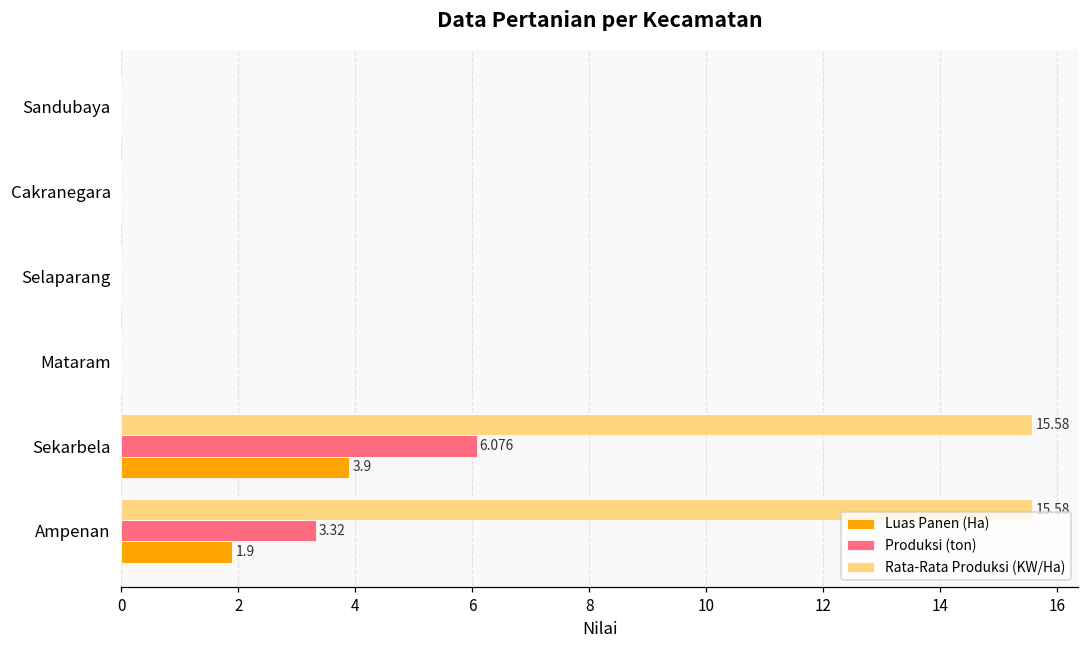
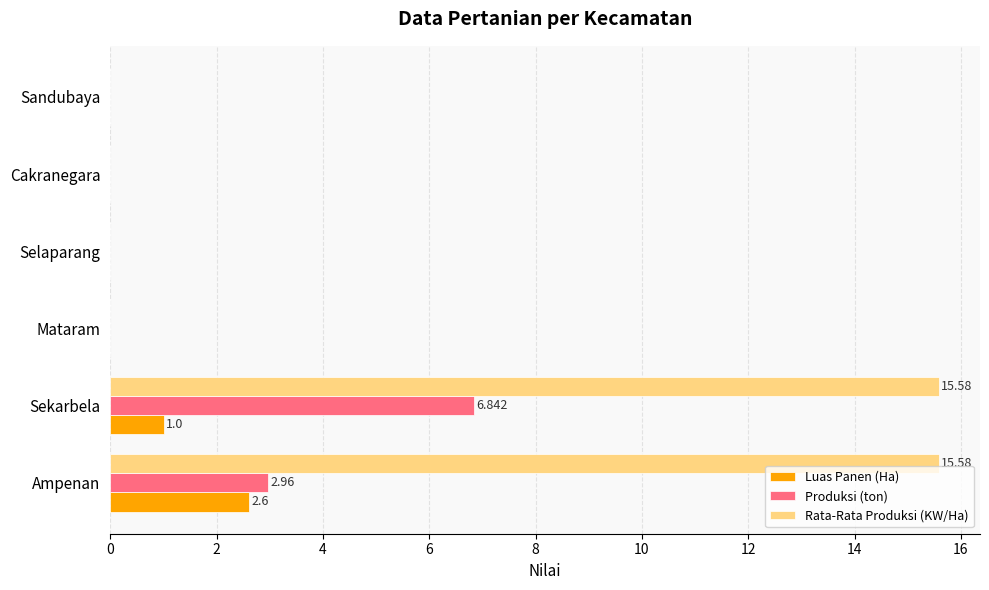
  {
    "Luas Panen (Ha)": {
-     "Sekarbela": 3.9,
-     "Ampenan": 1.9
+     "Sekarbela": 1.0,
+     "Ampenan": 2.6
    },
    "Produksi (ton)": {
-     "Sekarbela": 6.076,
-     "Ampenan": 3.32
+     "Sekarbela": 6.842,
+     "Ampenan": 2.96
    },
    "Rata-Rata Produksi (KW/Ha)": {
      "Sekarbela": 15.58
    }
  }
